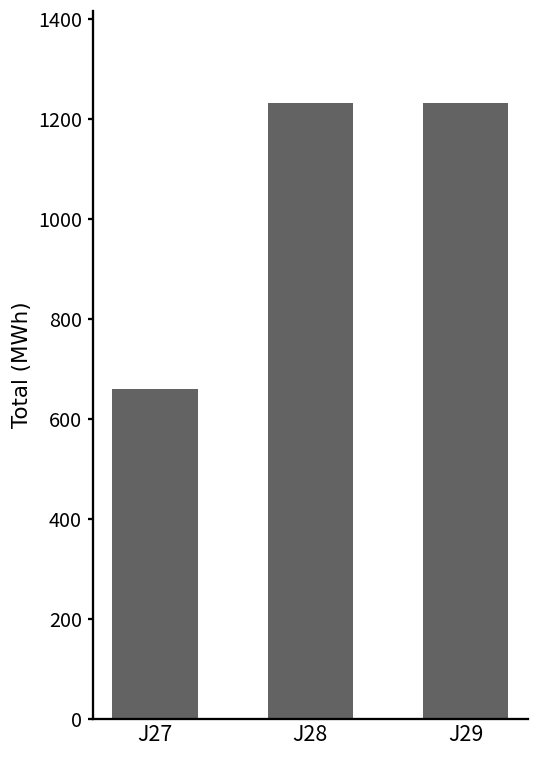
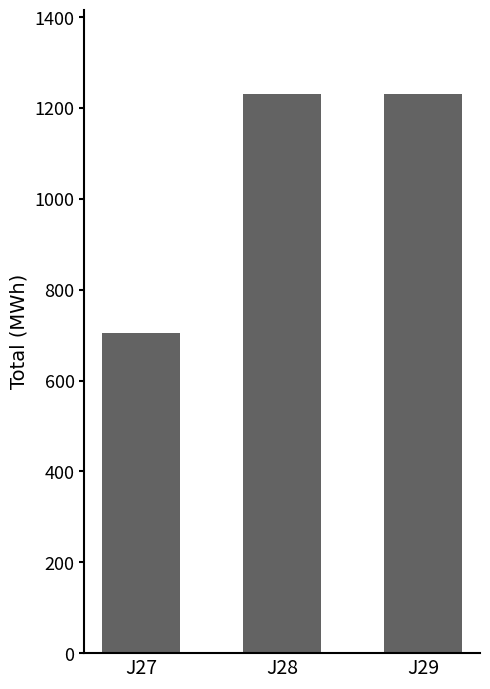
  {
-   "J27": 660,
+   "J27": 700,
    "J28": 1230,
    "J29": 1230
  }
